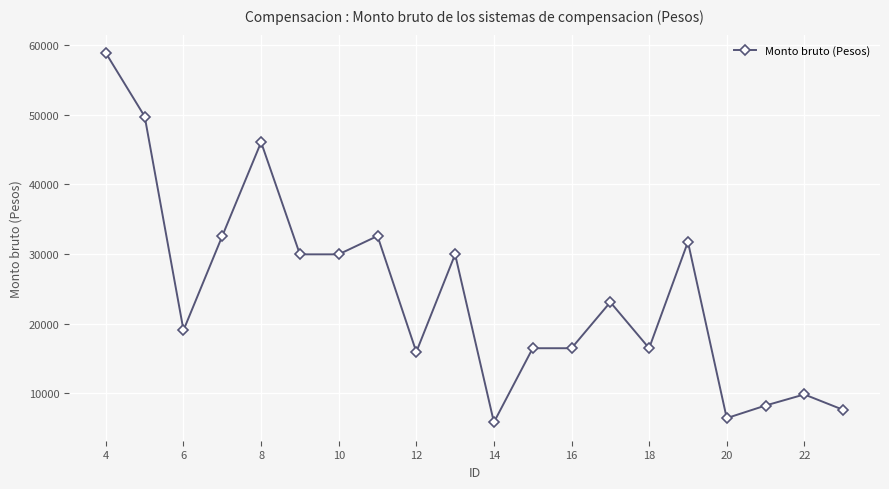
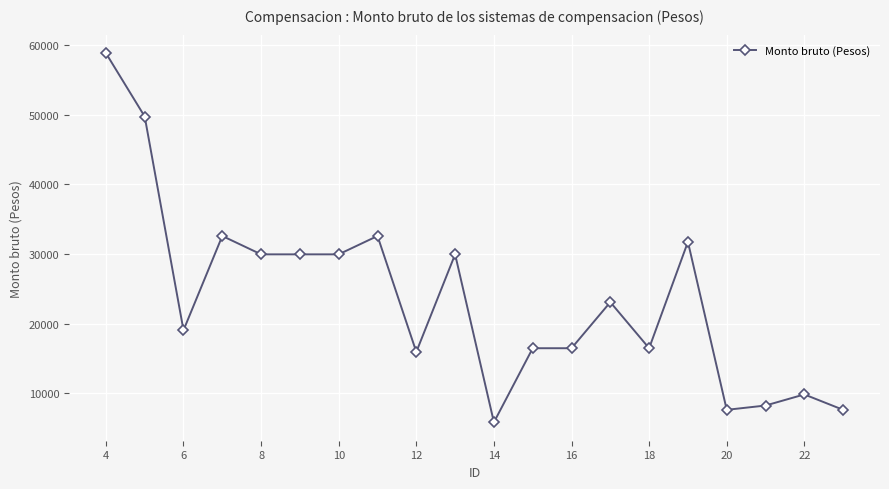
  {
    "4": 59000,
    "6": 19000,
-   "8": 46000,
+   "8": 30000,
    "10": 30000,
    "12": 16000,
    "14": 6000,
    "16": 16000,
    "18": 16000,
-   "20": 6000,
+   "20": 8000,
    "22": 10000
  }
